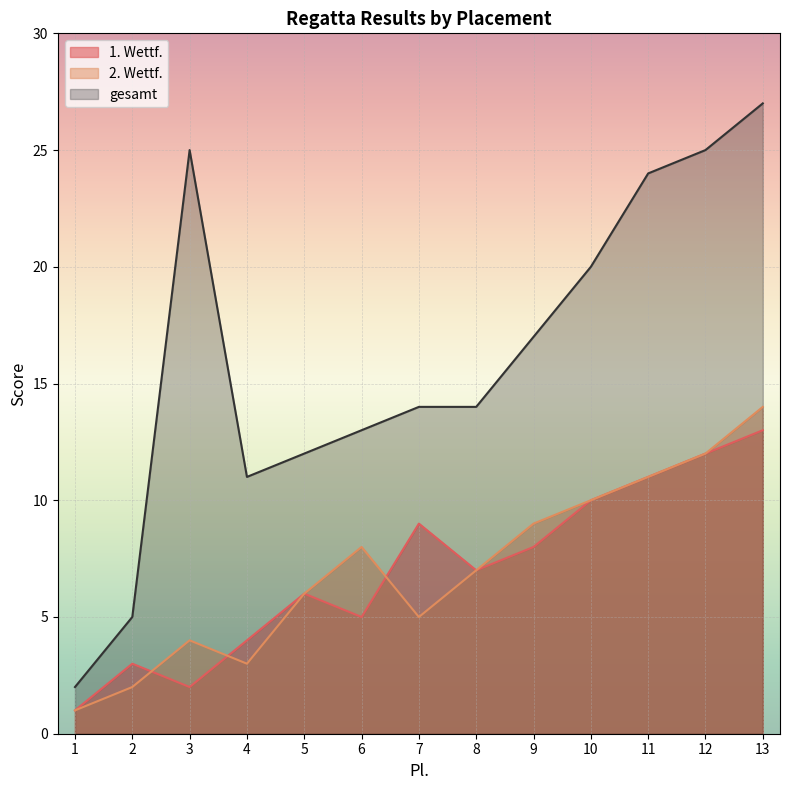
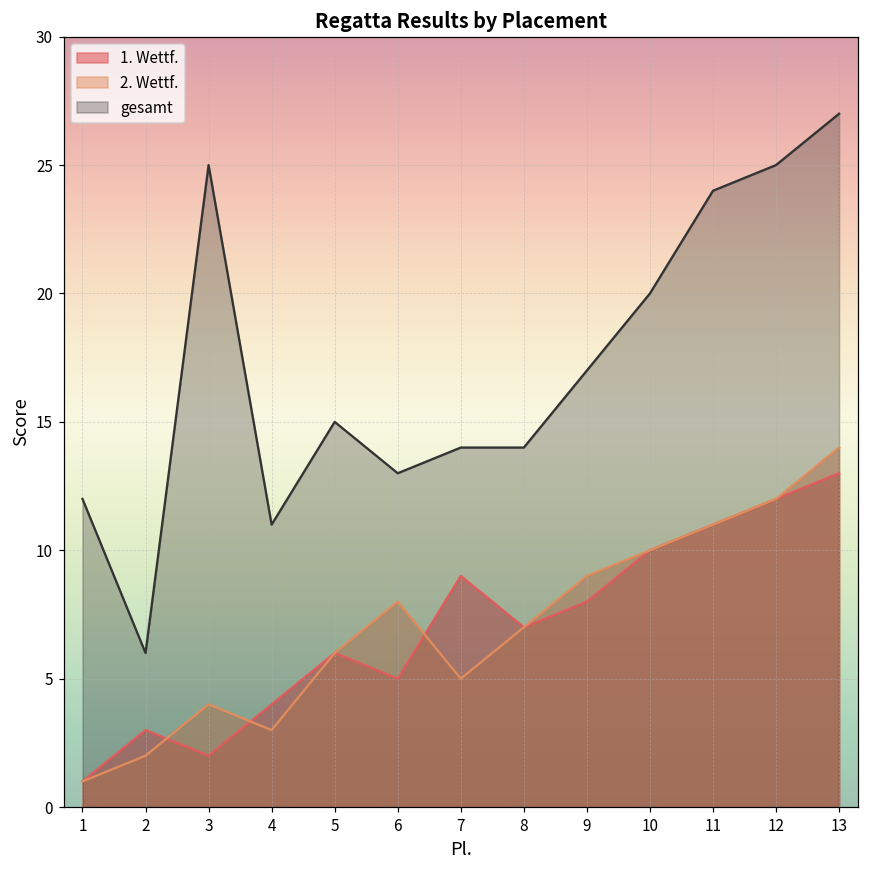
  {
    "gesamt": {
-     "1": 2,
-     "2": 5,
+     "1": 12,
+     "2": 6,
      "3": 25,
      "4": 11,
-     "5": 12,
+     "5": 15,
      "6": 13,
      "7": 14,
      "8": 14,
      "9": 17,
      "10": 20,
      "11": 24,
      "12": 25,
      "13": 27
    }
  }
